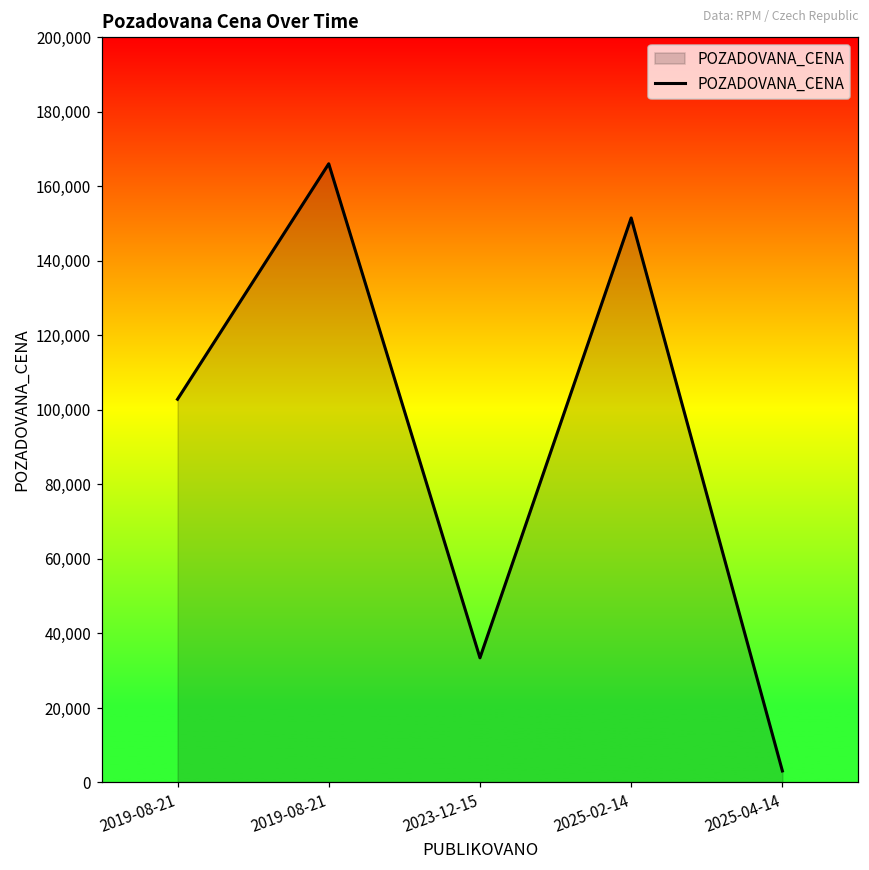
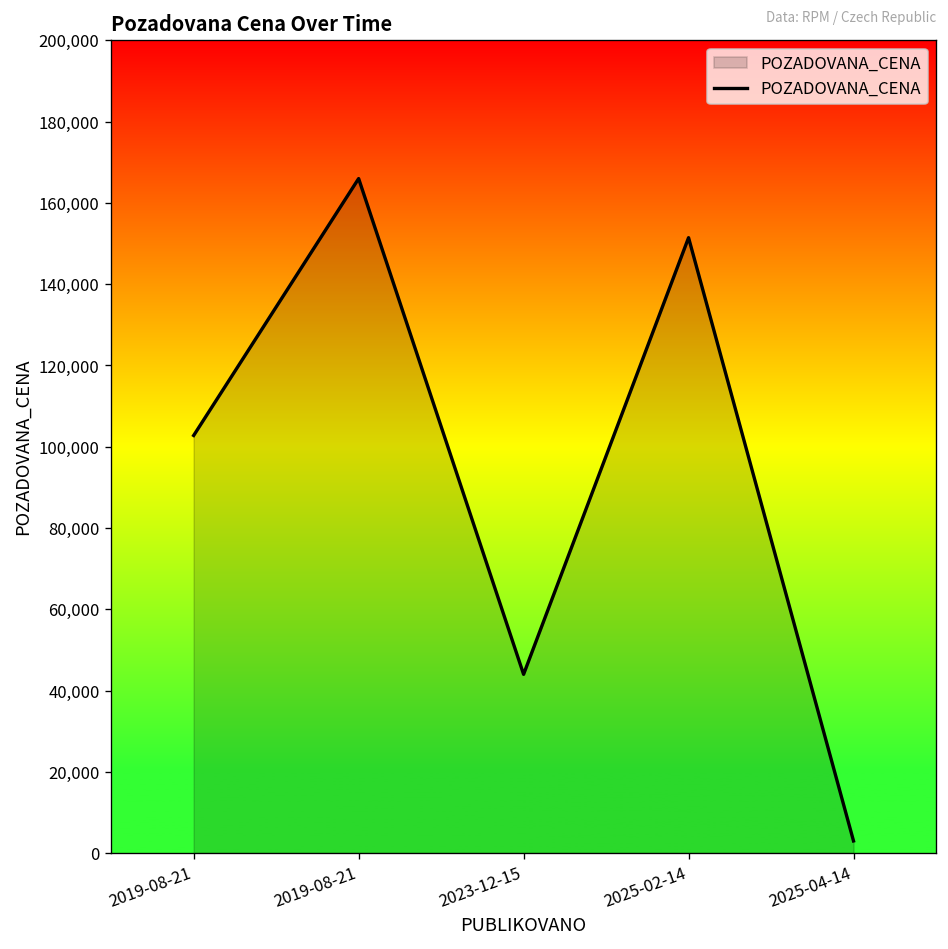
  {
-   "2023-12-15": "33,000",
+   "2023-12-15": "44,000",
    "2025-02-14": "151,000",
    "2025-04-14": "3,000"
  }
